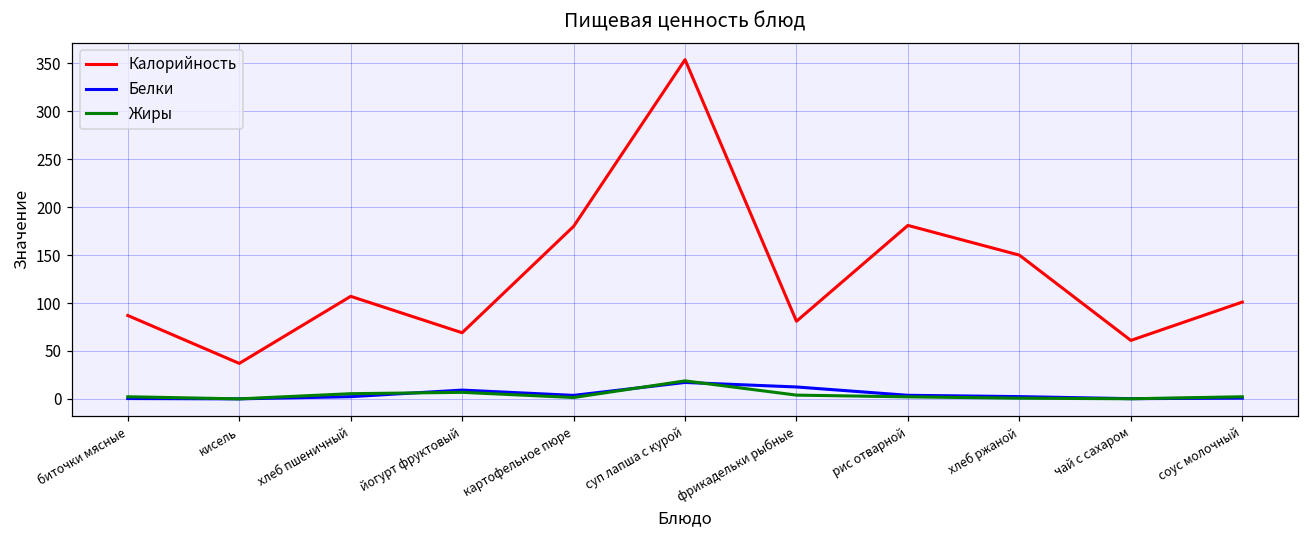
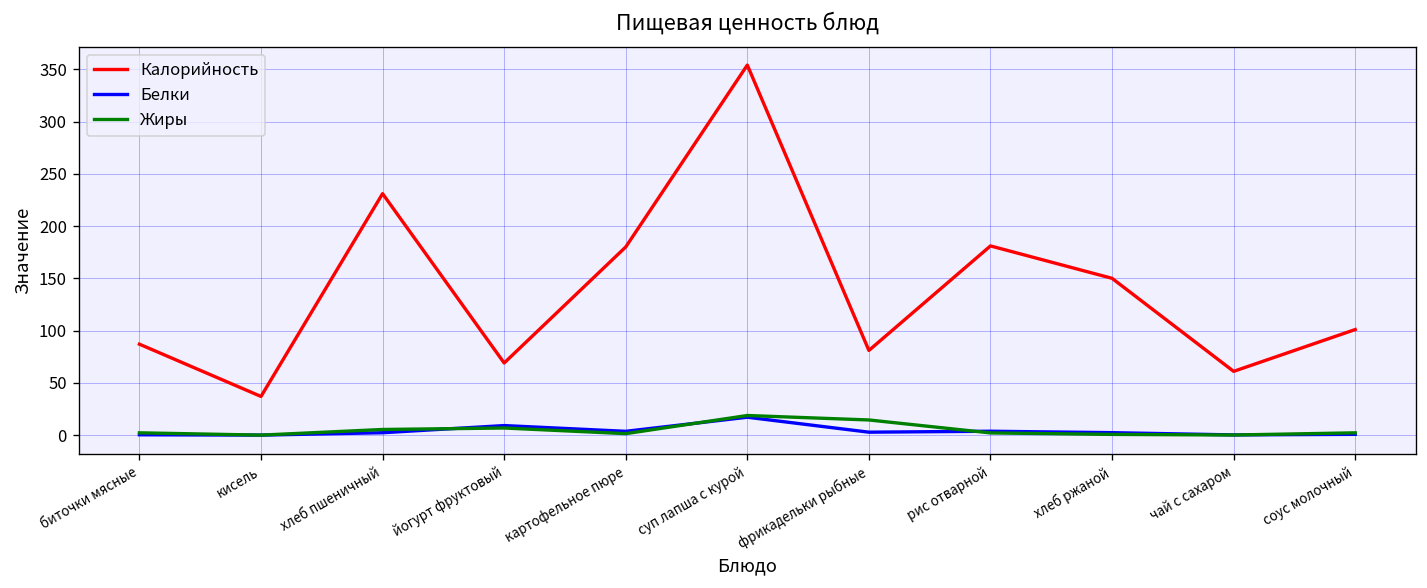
  {
    "Калорийность": {
      "биточки мясные": 90,
      "кисель": 40,
-     "хлеб пшеничный": 110,
+     "хлеб пшеничный": 230,
      "йогурт фруктовый": 70,
      "картофельное пюре": 180,
      "суп лапша с курой": 350,
      "фрикадельки рыбные": 80,
      "рис отварной": 180,
      "хлеб ржаной": 150,
      "чай с сахаром": 60,
      "соус молочный": 100
    },
    "Белки": {
      "хлеб пшеничный": 0,
-     "фрикадельки рыбные": 10
+     "фрикадельки рыбные": 0
    },
    "Жиры": {
      "хлеб пшеничный": 10,
-     "фрикадельки рыбные": 0
+     "фрикадельки рыбные": 10
    }
  }
